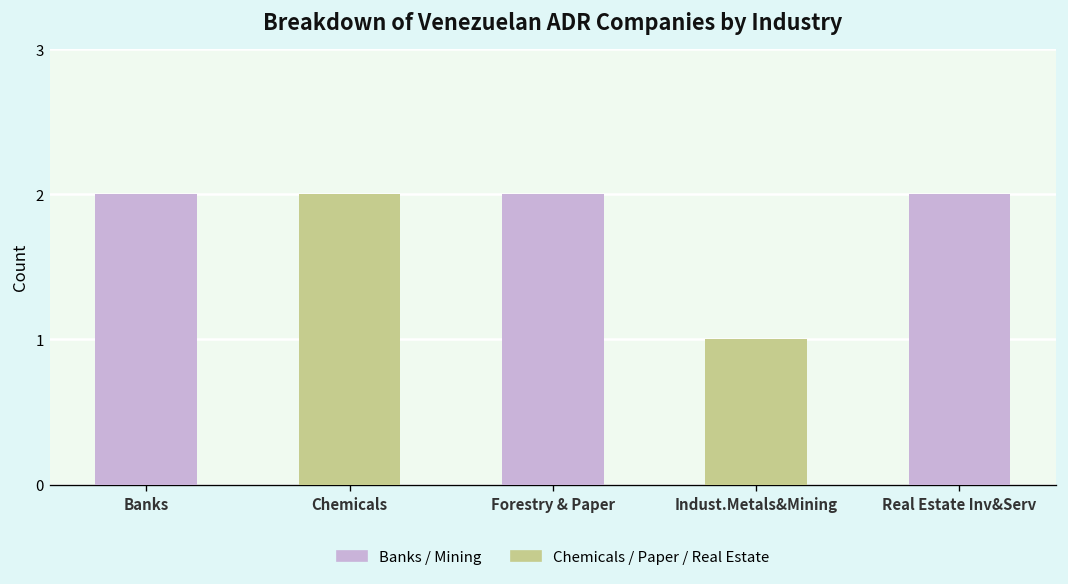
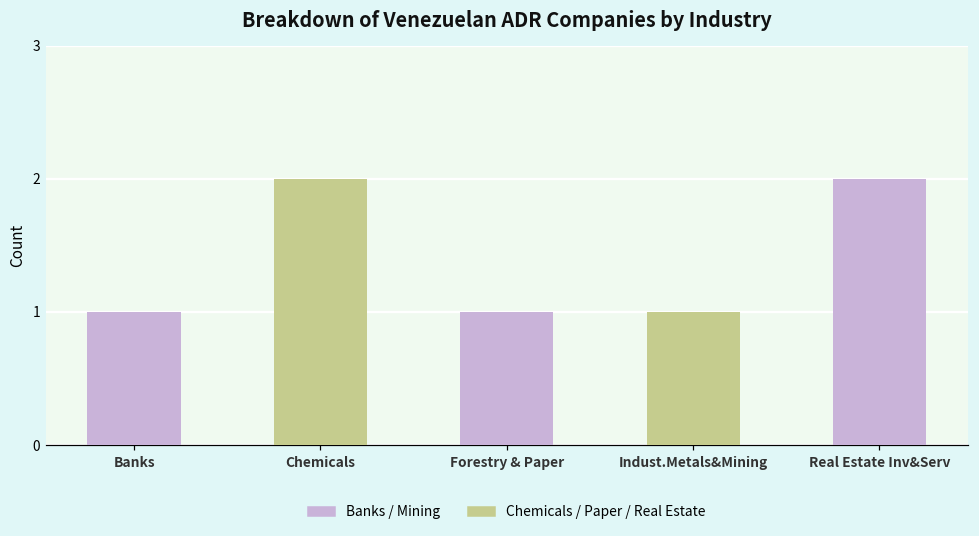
  {
-   "Banks": 2,
+   "Banks": 1,
    "Chemicals": 2,
-   "Forestry & Paper": 2,
+   "Forestry & Paper": 1,
    "Indust.Metals&Mining": 1,
    "Real Estate Inv&Serv": 2
  }
